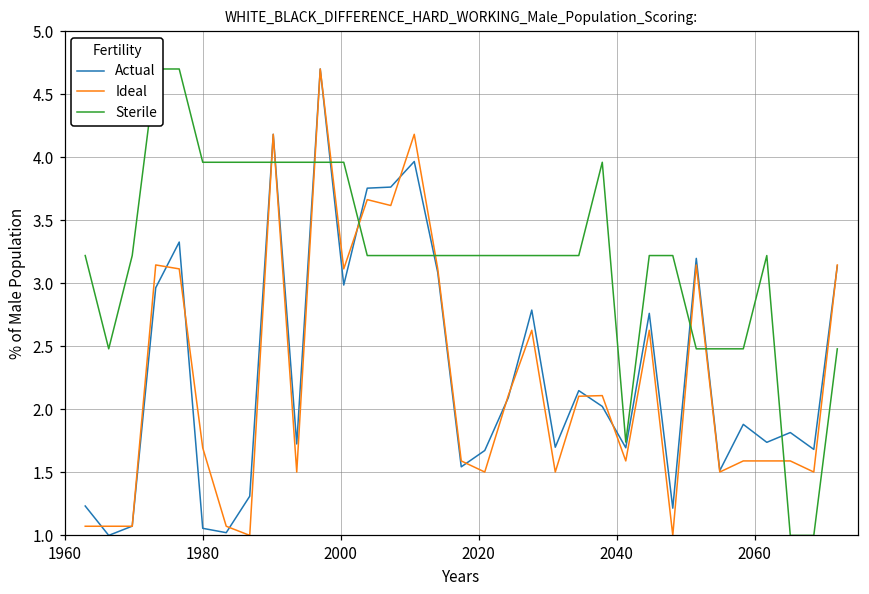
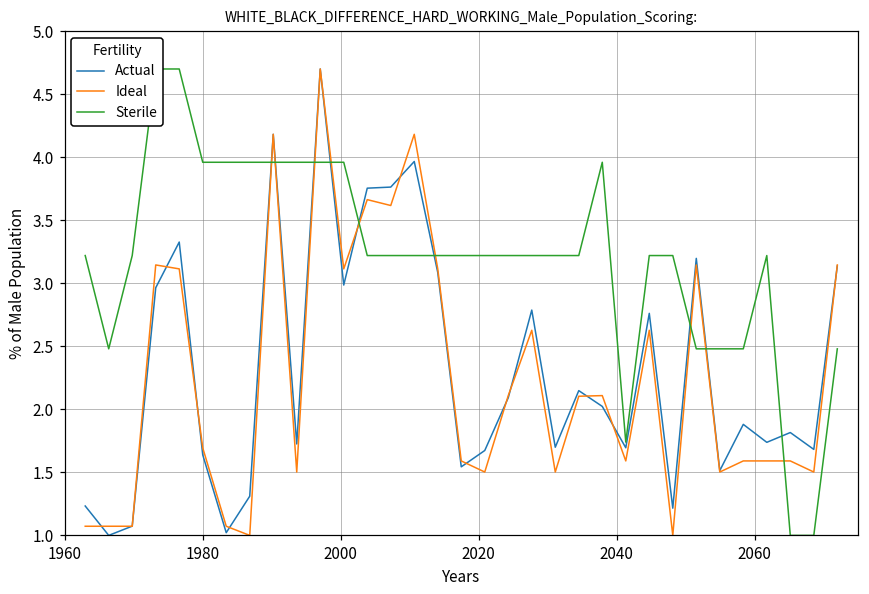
  {
    "Actual": {
-     "1980": 1.06
+     "1980": 1.64
    },
    "Ideal": {
      "1980": 1.69
    },
    "Sterile": {
      "1980": 3.96
    }
  }
